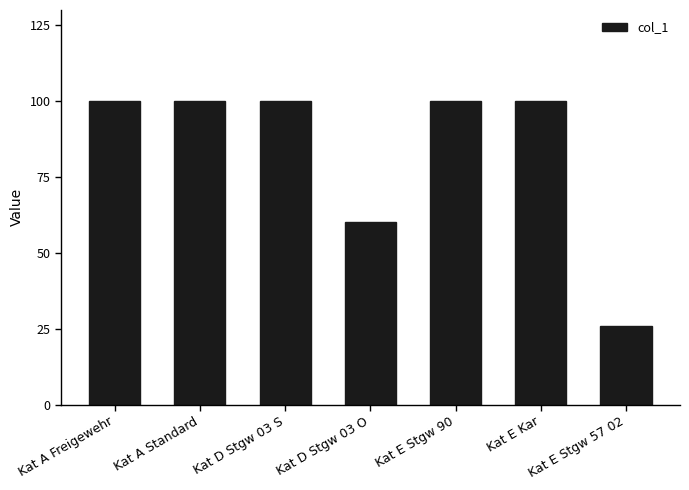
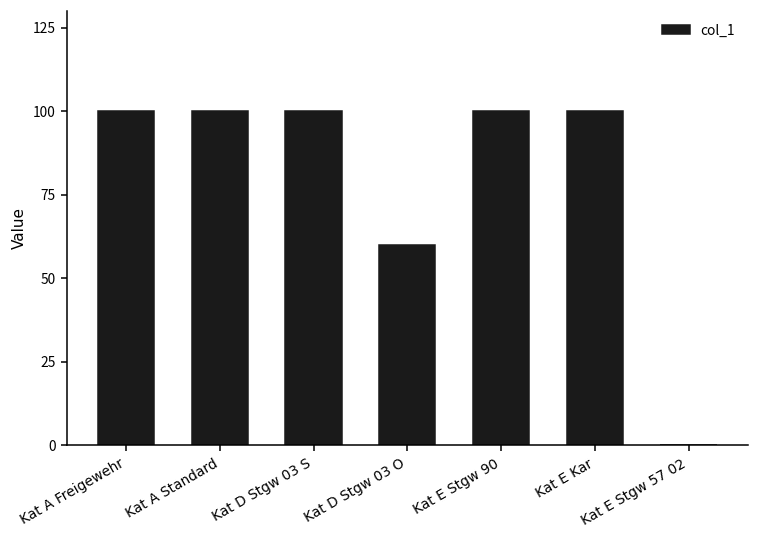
  {
    "Kat A Freigewehr": 100,
    "Kat A Standard": 100,
    "Kat D Stgw 03 S": 100,
    "Kat D Stgw 03 O": 60,
    "Kat E Stgw 90": 100,
    "Kat E Kar": 100,
-   "Kat E Stgw 57 02": 26
+   "Kat E Stgw 57 02": 0
  }
